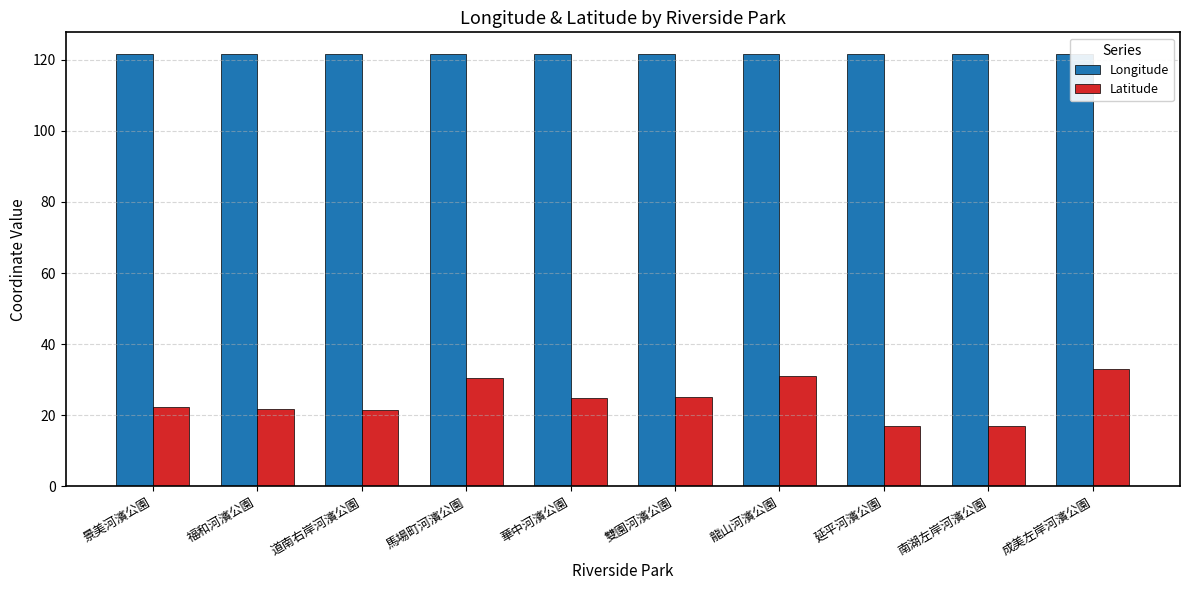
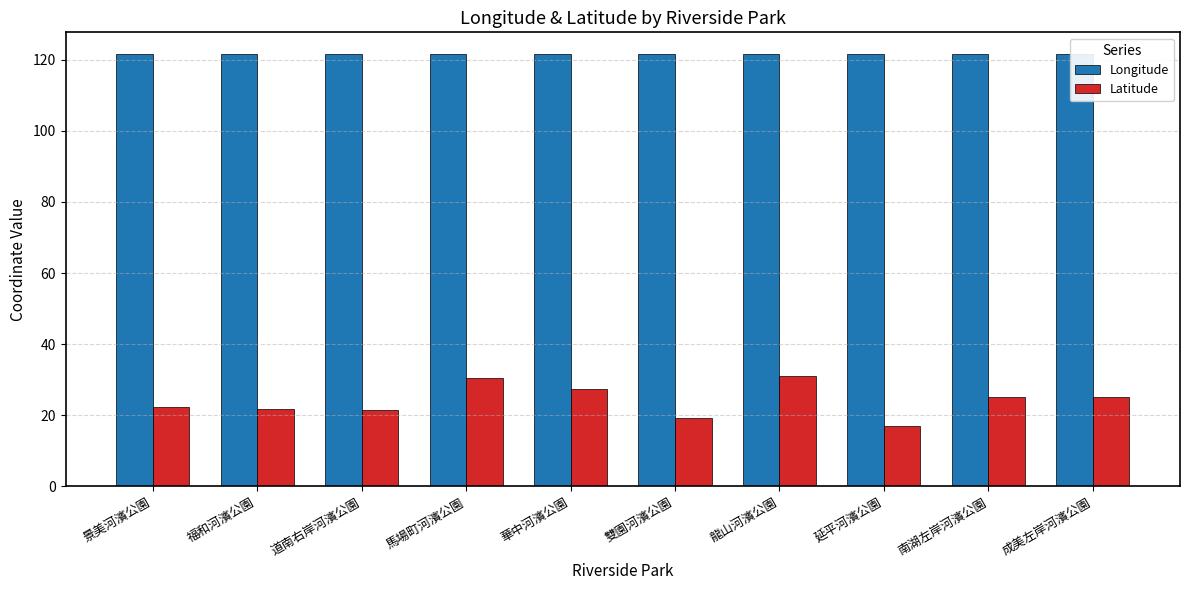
  {
    "Longitude": {
      "景美河濱公園": 122,
      "福和河濱公園": 122,
      "道南右岸河濱公園": 122,
      "馬場町河濱公園": 122,
      "華中河濱公園": 121,
      "雙園河濱公園": 121,
      "龍山河濱公園": 121,
      "延平河濱公園": 122,
      "南湖左岸河濱公園": 122
    },
    "Latitude": {
      "景美河濱公園": 22,
      "福和河濱公園": 22,
      "道南右岸河濱公園": 21,
      "馬場町河濱公園": 31,
-     "華中河濱公園": 25,
-     "雙園河濱公園": 25,
+     "華中河濱公園": 28,
+     "雙園河濱公園": 19,
      "龍山河濱公園": 31,
      "延平河濱公園": 17,
-     "南湖左岸河濱公園": 17,
-     "成美左岸河濱公園": 33
+     "南湖左岸河濱公園": 25,
+     "成美左岸河濱公園": 25
    }
  }
